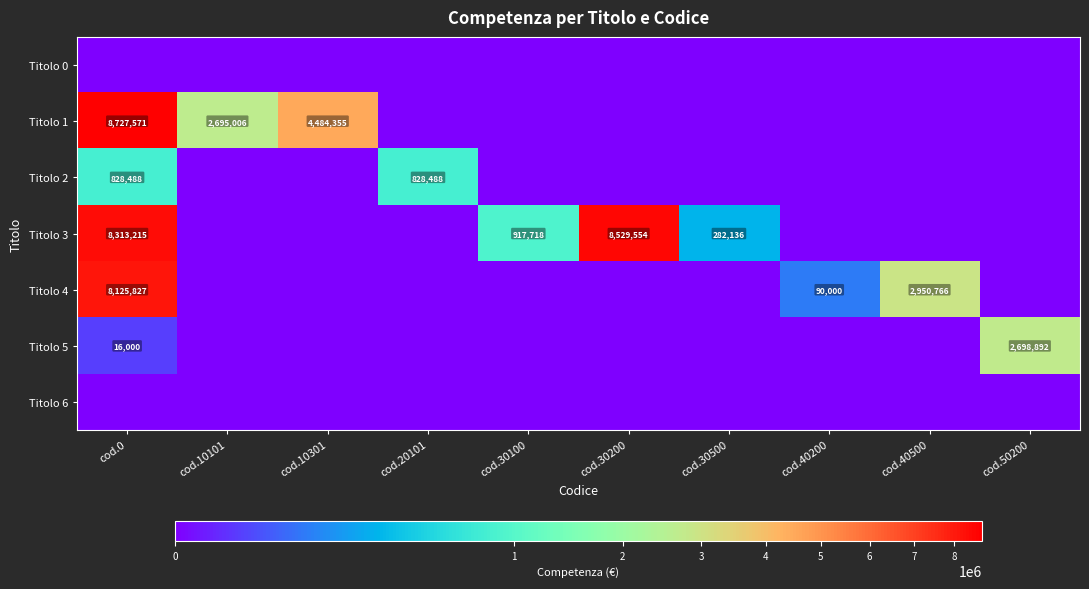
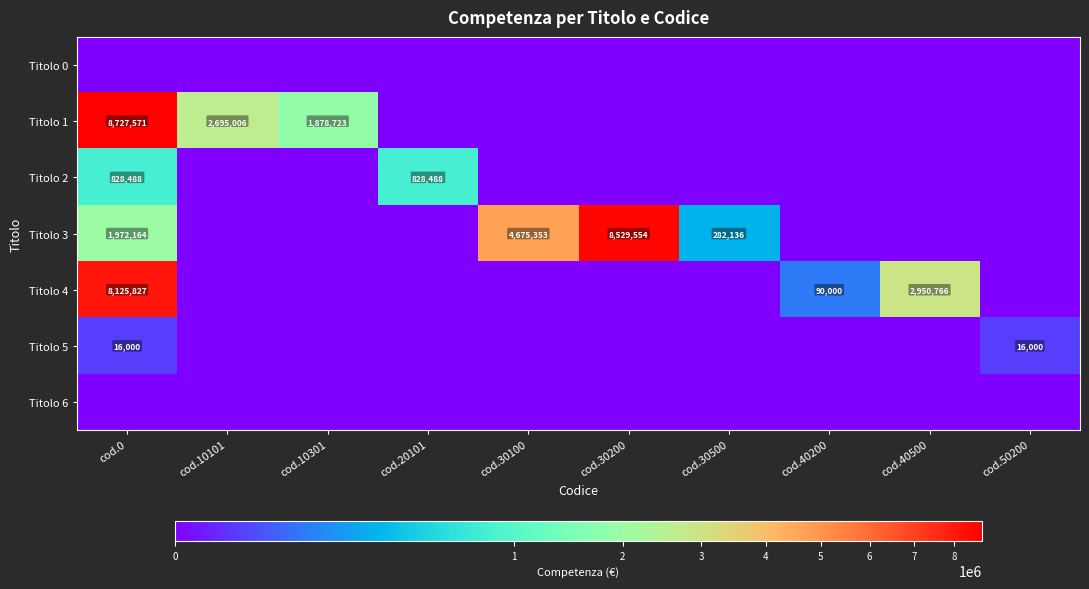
  {
    "Titolo 1": {
-     "cod.10301": "4,484,355"
+     "cod.10301": "1,878,723"
    },
    "Titolo 3": {
-     "cod.0": "8,313,215",
-     "cod.30100": "917,718"
+     "cod.0": "1,972,164",
+     "cod.30100": "4,675,353"
    },
    "Titolo 5": {
-     "cod.50200": "2,698,892"
+     "cod.50200": "16,000"
    }
  }
